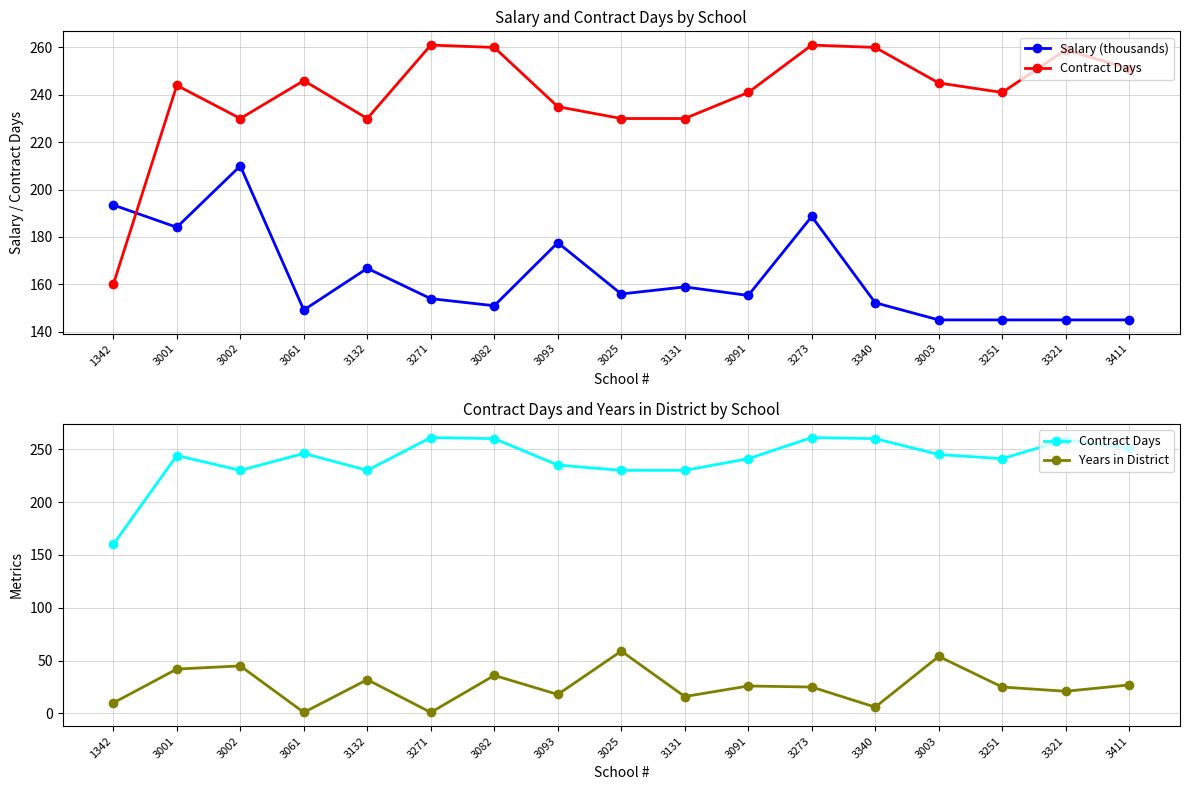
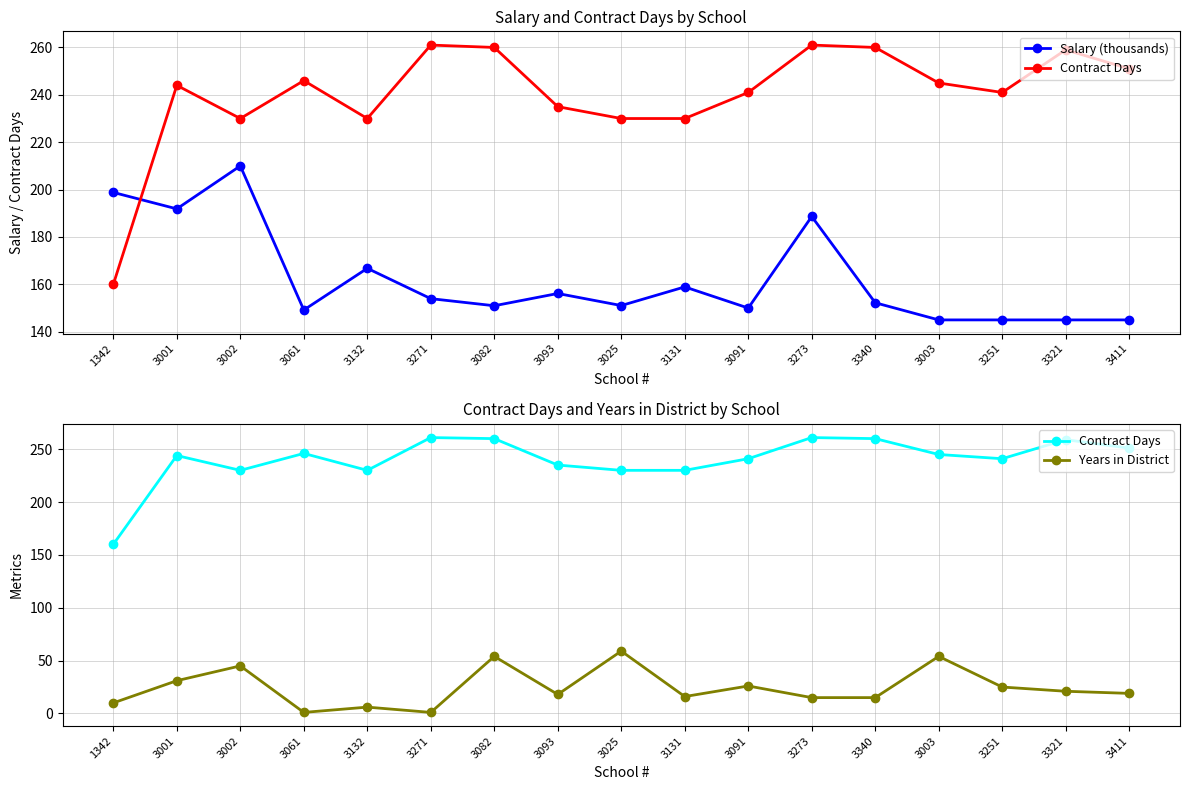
  {
    "Salary and Contract Days by School": {
      "Salary (thousands)": {
-       "1342": 194,
-       "3001": 184,
+       "1342": 199,
+       "3001": 192,
        "3002": 210,
        "3061": 149,
        "3132": 167,
        "3271": 154,
        "3082": 151,
-       "3093": 178,
-       "3025": 156,
+       "3093": 156,
+       "3025": 151,
        "3131": 159,
-       "3091": 155,
+       "3091": 150,
        "3273": 189,
        "3340": 152,
        "3003": 145,
        "3251": 145,
        "3321": 145,
        "3411": 145
      }
    },
    "Contract Days and Years in District by School": {
      "Contract Days": {
        "1342": 160,
        "3001": 244,
        "3002": 230,
        "3061": 246,
        "3132": 230,
        "3271": 261,
        "3082": 260,
        "3093": 235,
        "3025": 230,
        "3131": 230,
        "3091": 241,
        "3273": 261,
        "3340": 260,
        "3003": 245,
        "3251": 241
      },
      "Years in District": {
        "1342": 10,
-       "3001": 42,
+       "3001": 31,
        "3002": 45,
        "3061": 1,
-       "3132": 32,
+       "3132": 6,
        "3271": 1,
-       "3082": 36,
+       "3082": 54,
        "3093": 18,
        "3025": 59,
        "3131": 16,
        "3091": 26,
-       "3273": 25,
-       "3340": 6,
+       "3273": 15,
+       "3340": 15,
        "3003": 54,
        "3251": 25,
        "3321": 21,
-       "3411": 27
+       "3411": 19
      }
    }
  }
